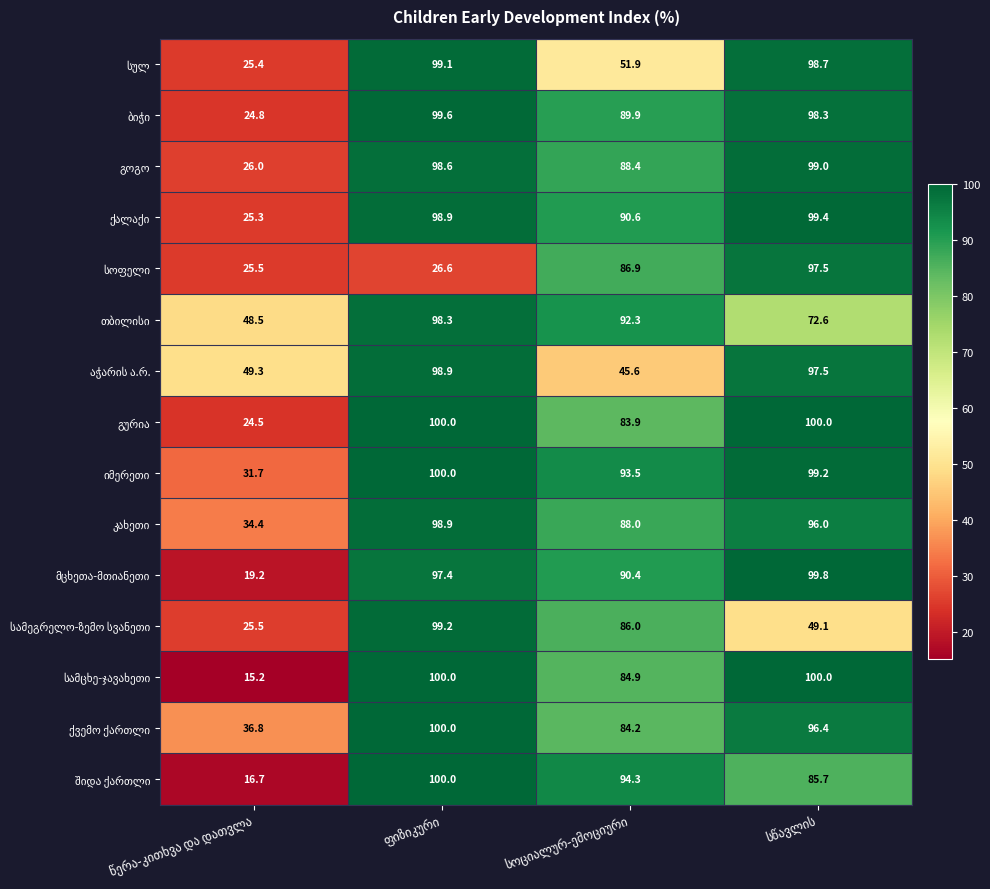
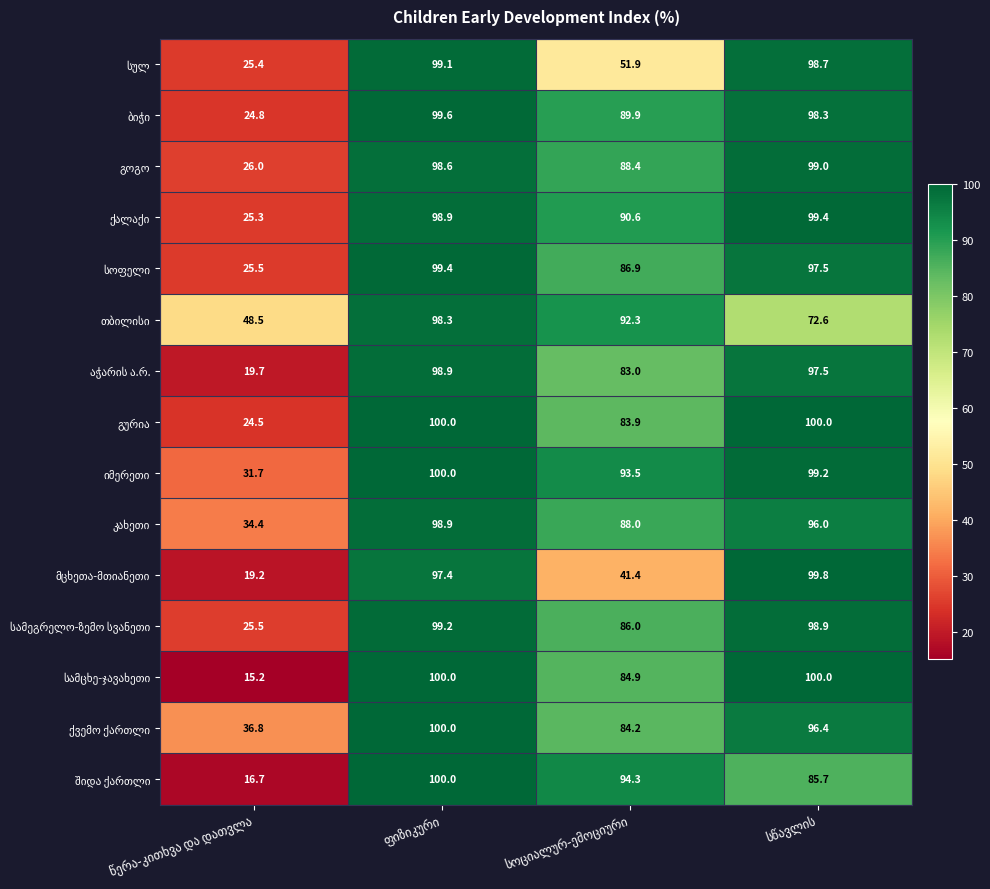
  {
    "სულ": {
      "წერა-კითხვა და დათვლა": 25.4,
      "ფიზიკური": 99.1,
      "სოციალურ-ემოციური": 51.9,
      "სწავლის": 98.7
    },
    "ბიჭი": {
      "წერა-კითხვა და დათვლა": 24.8,
      "ფიზიკური": 99.6,
      "სოციალურ-ემოციური": 89.9,
      "სწავლის": 98.3
    },
    "გოგო": {
      "წერა-კითხვა და დათვლა": 26.0,
      "ფიზიკური": 98.6,
      "სოციალურ-ემოციური": 88.4,
      "სწავლის": 99.0
    },
    "ქალაქი": {
      "წერა-კითხვა და დათვლა": 25.3,
      "ფიზიკური": 98.9,
      "სოციალურ-ემოციური": 90.6,
      "სწავლის": 99.4
    },
    "სოფელი": {
      "წერა-კითხვა და დათვლა": 25.5,
-     "ფიზიკური": 26.6,
+     "ფიზიკური": 99.4,
      "სოციალურ-ემოციური": 86.9,
      "სწავლის": 97.5
    },
    "თბილისი": {
      "წერა-კითხვა და დათვლა": 48.5,
      "ფიზიკური": 98.3,
      "სოციალურ-ემოციური": 92.3,
      "სწავლის": 72.6
    },
    "აჭარის ა.რ.": {
-     "წერა-კითხვა და დათვლა": 49.3,
+     "წერა-კითხვა და დათვლა": 19.7,
      "ფიზიკური": 98.9,
-     "სოციალურ-ემოციური": 45.6,
+     "სოციალურ-ემოციური": 83.0,
      "სწავლის": 97.5
    },
    "გურია": {
      "წერა-კითხვა და დათვლა": 24.5,
      "ფიზიკური": 100.0,
      "სოციალურ-ემოციური": 83.9,
      "სწავლის": 100.0
    },
    "იმერეთი": {
      "წერა-კითხვა და დათვლა": 31.7,
      "ფიზიკური": 100.0,
      "სოციალურ-ემოციური": 93.5,
      "სწავლის": 99.2
    },
    "კახეთი": {
      "წერა-კითხვა და დათვლა": 34.4,
      "ფიზიკური": 98.9,
      "სოციალურ-ემოციური": 88.0,
      "სწავლის": 96.0
    },
    "მცხეთა-მთიანეთი": {
      "წერა-კითხვა და დათვლა": 19.2,
      "ფიზიკური": 97.4,
-     "სოციალურ-ემოციური": 90.4,
+     "სოციალურ-ემოციური": 41.4,
      "სწავლის": 99.8
    },
    "სამეგრელო-ზემო სვანეთი": {
      "წერა-კითხვა და დათვლა": 25.5,
      "ფიზიკური": 99.2,
      "სოციალურ-ემოციური": 86.0,
-     "სწავლის": 49.1
+     "სწავლის": 98.9
    },
    "სამცხე-ჯავახეთი": {
      "წერა-კითხვა და დათვლა": 15.2,
      "ფიზიკური": 100.0,
      "სოციალურ-ემოციური": 84.9,
      "სწავლის": 100.0
    },
    "ქვემო ქართლი": {
      "წერა-კითხვა და დათვლა": 36.8,
      "ფიზიკური": 100.0,
      "სოციალურ-ემოციური": 84.2,
      "სწავლის": 96.4
    },
    "შიდა ქართლი": {
      "წერა-კითხვა და დათვლა": 16.7,
      "ფიზიკური": 100.0,
      "სოციალურ-ემოციური": 94.3,
      "სწავლის": 85.7
    }
  }
